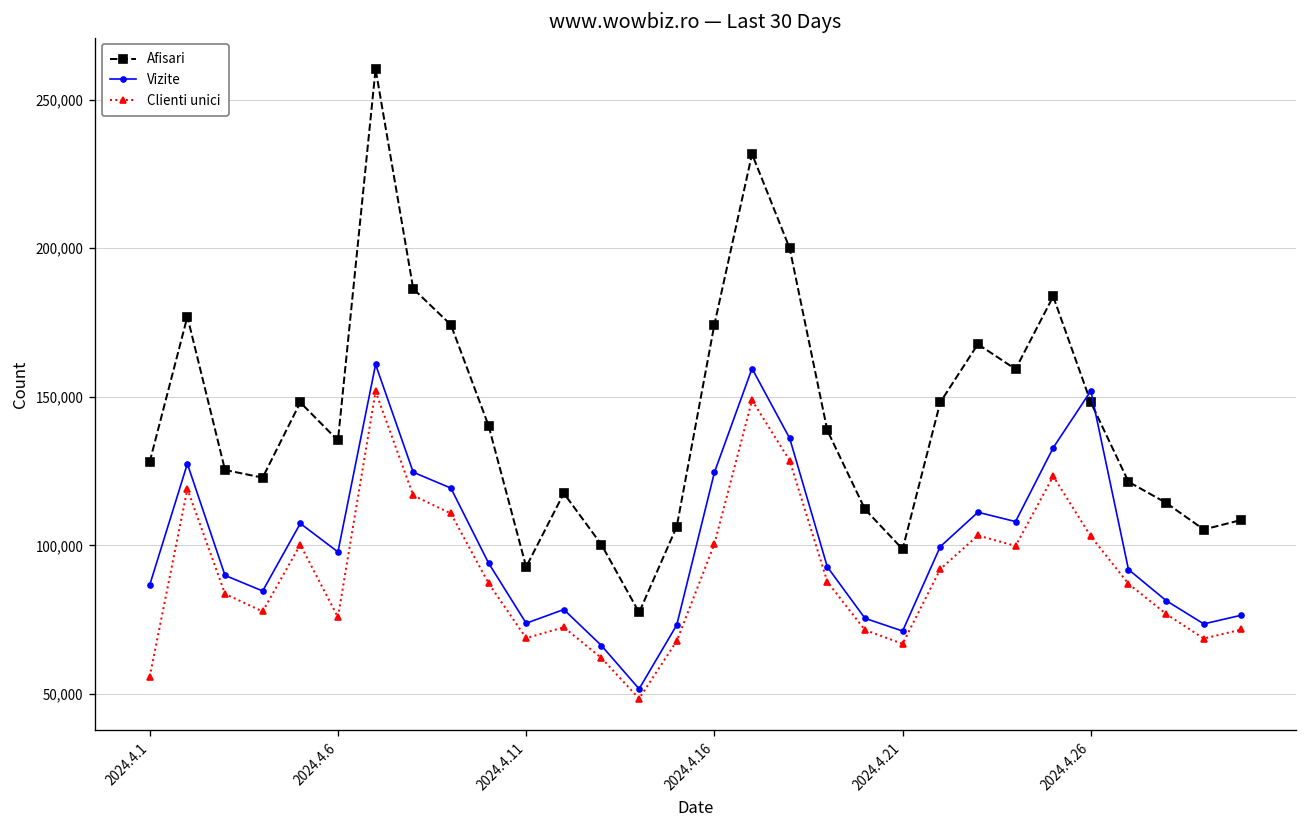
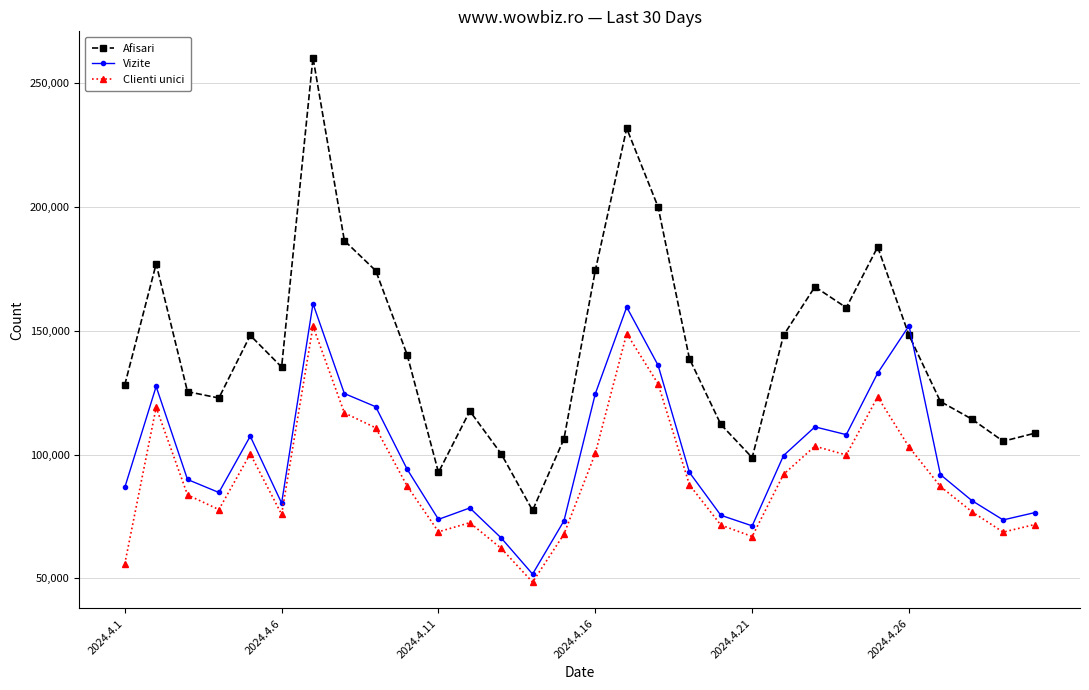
  {
    "Afisari": {
      "2024.4.1": "128,000",
      "2024.4.6": "135,000",
      "2024.4.11": "93,000",
      "2024.4.16": "174,000",
      "2024.4.21": "99,000",
      "2024.4.26": "148,000"
    },
    "Vizite": {
      "2024.4.1": "87,000",
-     "2024.4.6": "98,000",
+     "2024.4.6": "80,000",
      "2024.4.11": "74,000",
      "2024.4.16": "125,000",
      "2024.4.21": "71,000",
      "2024.4.26": "152,000"
    },
    "Clienti unici": {
      "2024.4.1": "56,000",
      "2024.4.6": "76,000",
      "2024.4.11": "69,000",
      "2024.4.16": "100,000",
      "2024.4.21": "67,000",
      "2024.4.26": "103,000"
    }
  }
